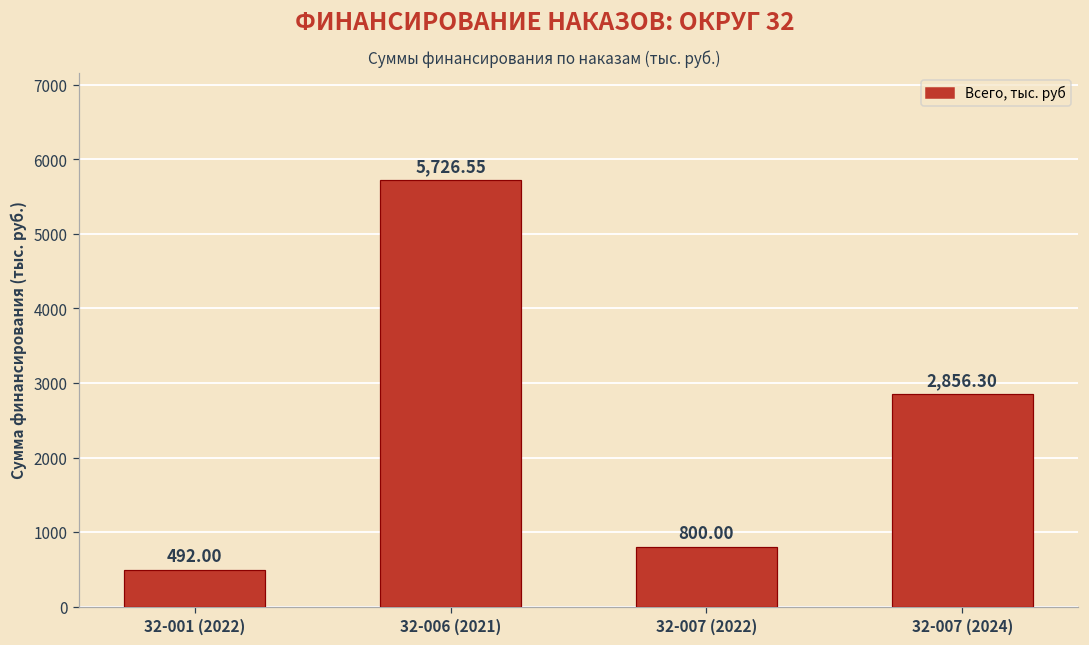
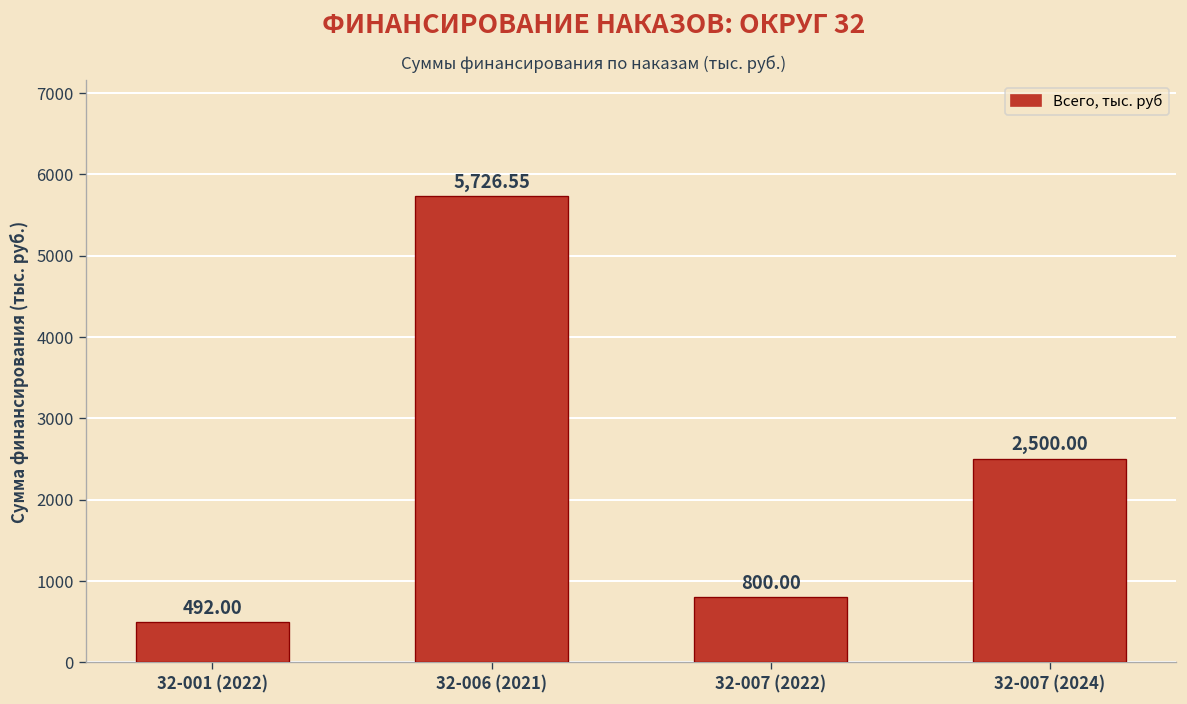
  {
    "32-001 (2022)": "492.00",
    "32-006 (2021)": "5,726.55",
    "32-007 (2022)": "800.00",
-   "32-007 (2024)": "2,856.30"
+   "32-007 (2024)": "2,500.00"
  }
